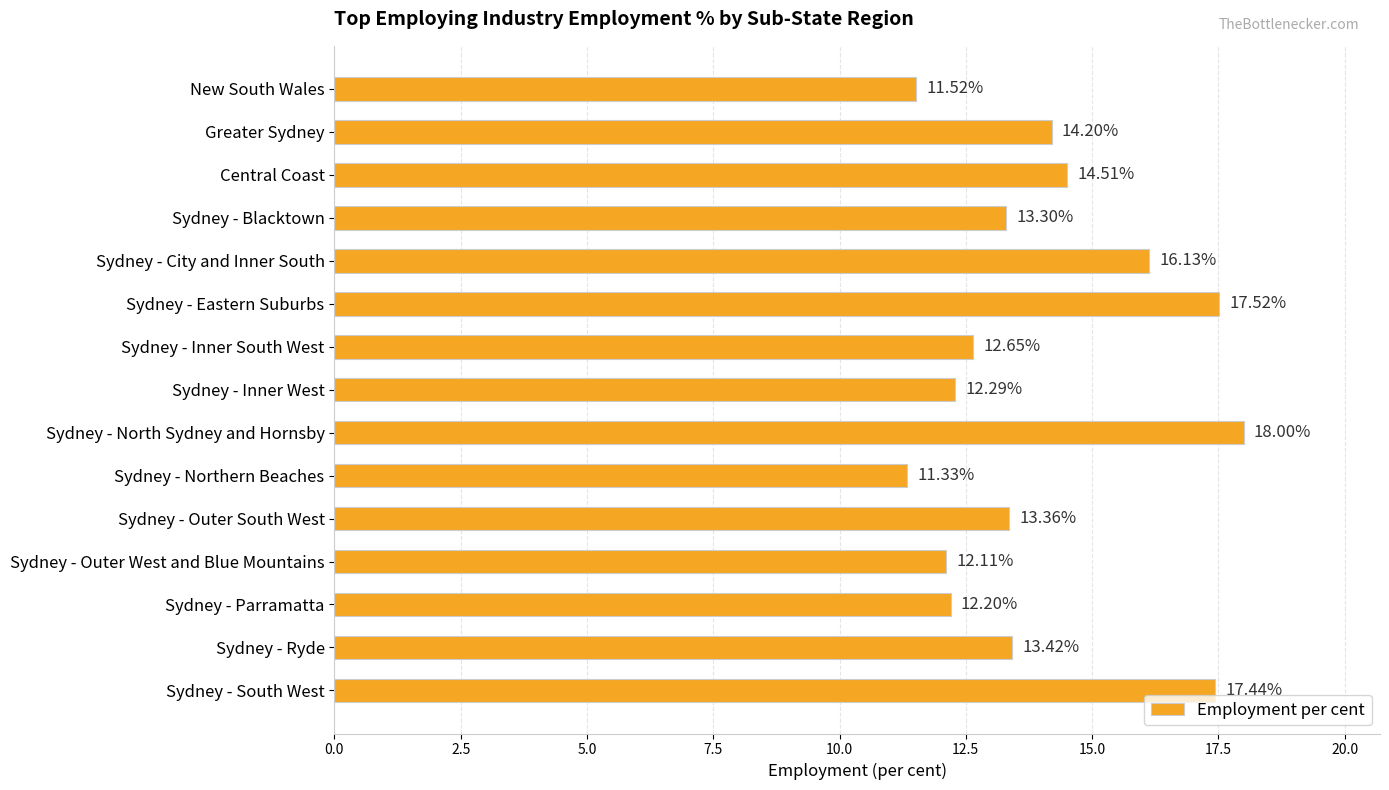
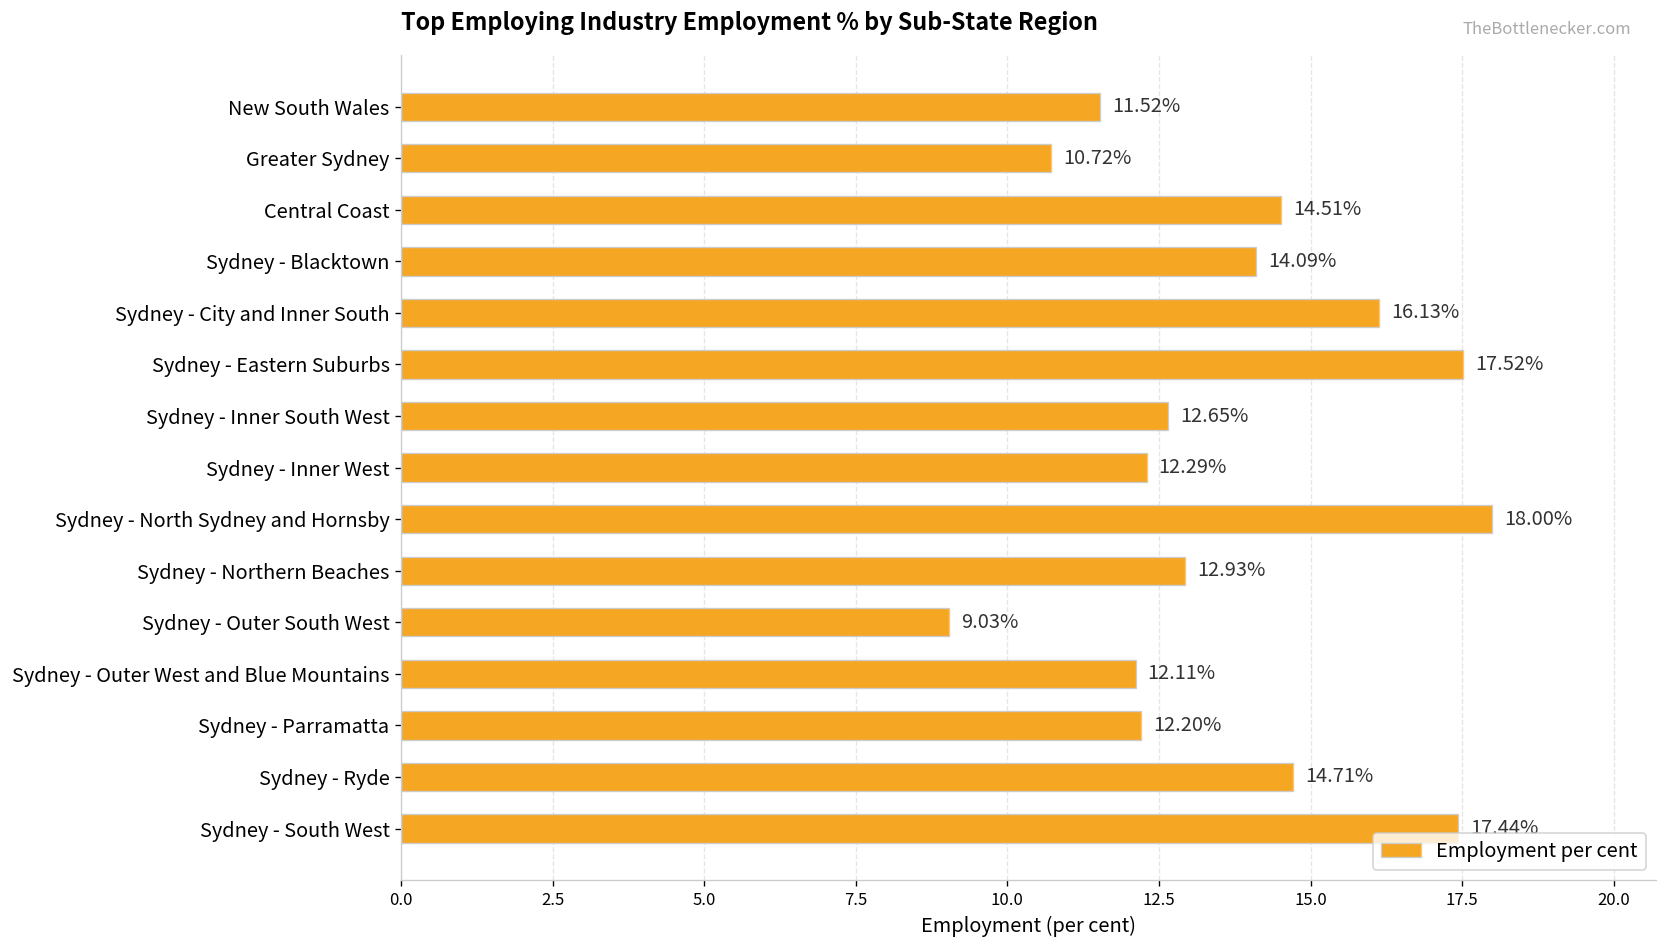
  {
    "New South Wales": "11.52%",
-   "Greater Sydney": "14.20%",
+   "Greater Sydney": "10.72%",
    "Central Coast": "14.51%",
-   "Sydney - Blacktown": "13.30%",
+   "Sydney - Blacktown": "14.09%",
    "Sydney - City and Inner South": "16.13%",
    "Sydney - Eastern Suburbs": "17.52%",
    "Sydney - Inner South West": "12.65%",
    "Sydney - Inner West": "12.29%",
    "Sydney - North Sydney and Hornsby": "18.00%",
-   "Sydney - Northern Beaches": "11.33%",
-   "Sydney - Outer South West": "13.36%",
+   "Sydney - Northern Beaches": "12.93%",
+   "Sydney - Outer South West": "9.03%",
    "Sydney - Outer West and Blue Mountains": "12.11%",
    "Sydney - Parramatta": "12.20%",
-   "Sydney - Ryde": "13.42%"
+   "Sydney - Ryde": "14.71%"
  }
